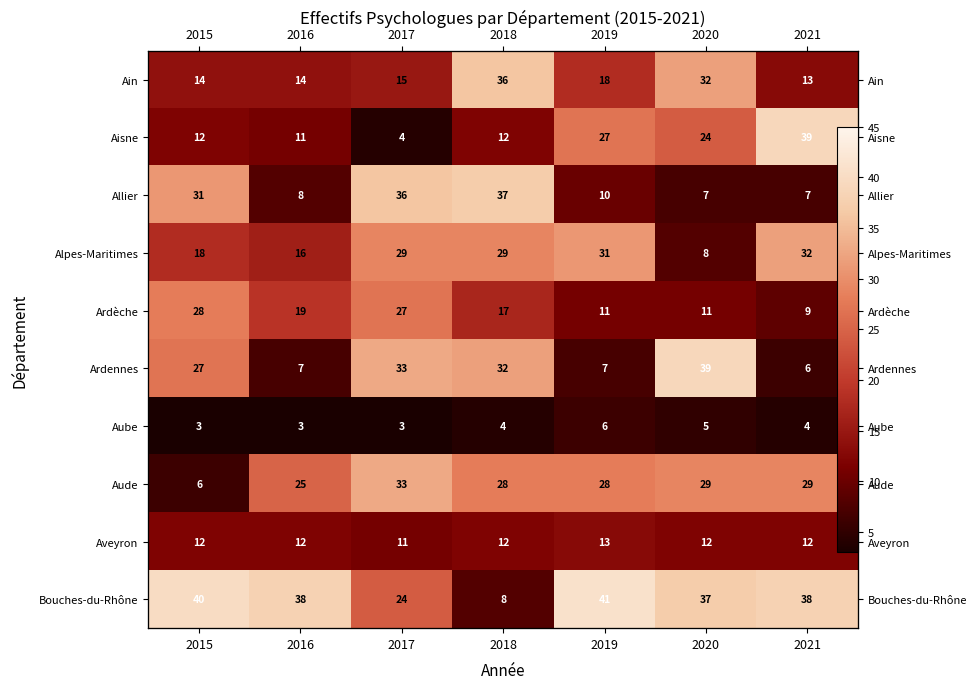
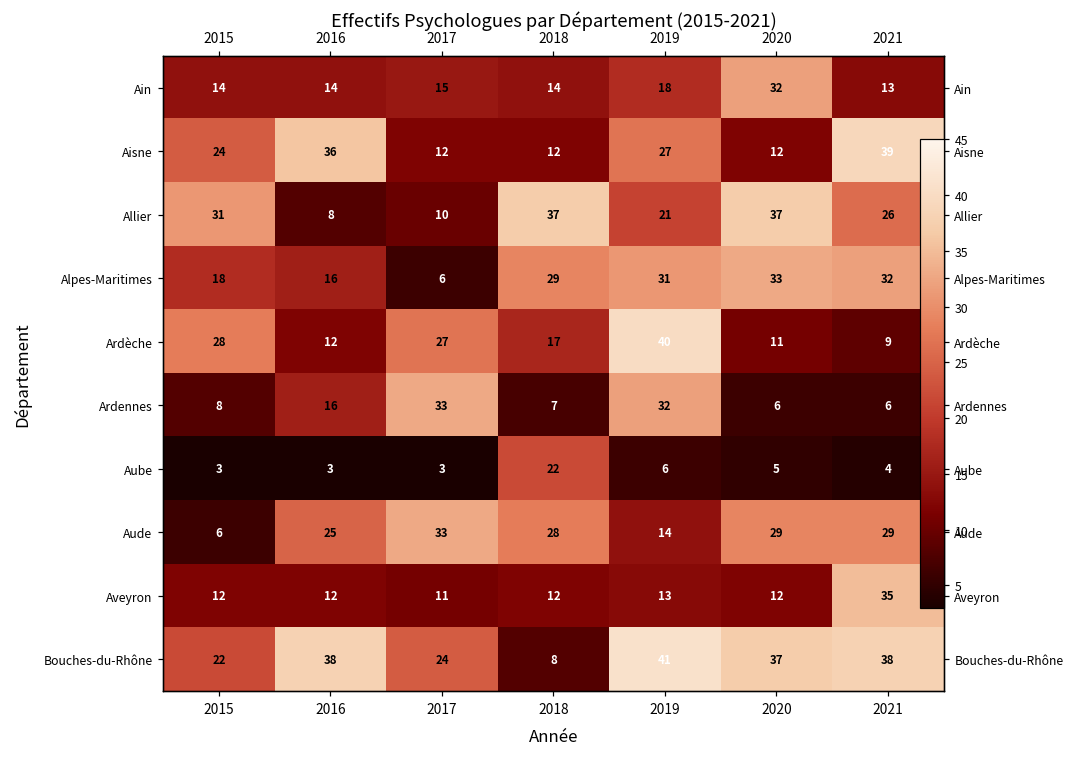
  {
    "Ain": {
      "2015": 14,
      "2016": 14,
      "2017": 15,
-     "2018": 36,
+     "2018": 14,
      "2019": 18,
      "2020": 32,
      "2021": 13
    },
    "Aisne": {
-     "2015": 12,
-     "2016": 11,
-     "2017": 4,
+     "2015": 24,
+     "2016": 36,
+     "2017": 12,
      "2018": 12,
      "2019": 27,
-     "2020": 24,
+     "2020": 12,
      "2021": 39
    },
    "Allier": {
      "2015": 31,
      "2016": 8,
-     "2017": 36,
+     "2017": 10,
      "2018": 37,
-     "2019": 10,
-     "2020": 7,
-     "2021": 7
+     "2019": 21,
+     "2020": 37,
+     "2021": 26
    },
    "Alpes-Maritimes": {
      "2015": 18,
      "2016": 16,
-     "2017": 29,
+     "2017": 6,
      "2018": 29,
      "2019": 31,
-     "2020": 8,
+     "2020": 33,
      "2021": 32
    },
    "Ardèche": {
      "2015": 28,
-     "2016": 19,
+     "2016": 12,
      "2017": 27,
      "2018": 17,
-     "2019": 11,
+     "2019": 40,
      "2020": 11,
      "2021": 9
    },
    "Ardennes": {
-     "2015": 27,
-     "2016": 7,
+     "2015": 8,
+     "2016": 16,
      "2017": 33,
-     "2018": 32,
-     "2019": 7,
-     "2020": 39,
+     "2018": 7,
+     "2019": 32,
+     "2020": 6,
      "2021": 6
    },
    "Aube": {
      "2015": 3,
      "2016": 3,
      "2017": 3,
-     "2018": 4,
+     "2018": 22,
      "2019": 6,
      "2020": 5,
      "2021": 4
    },
    "Aude": {
      "2015": 6,
      "2016": 25,
      "2017": 33,
      "2018": 28,
-     "2019": 28,
+     "2019": 14,
      "2020": 29,
      "2021": 29
    },
    "Aveyron": {
      "2015": 12,
      "2016": 12,
      "2017": 11,
      "2018": 12,
      "2019": 13,
      "2020": 12,
-     "2021": 12
+     "2021": 35
    },
    "Bouches-du-Rhône": {
-     "2015": 40,
+     "2015": 22,
      "2016": 38,
      "2017": 24,
      "2018": 8,
      "2019": 41,
      "2020": 37,
      "2021": 38
    }
  }
